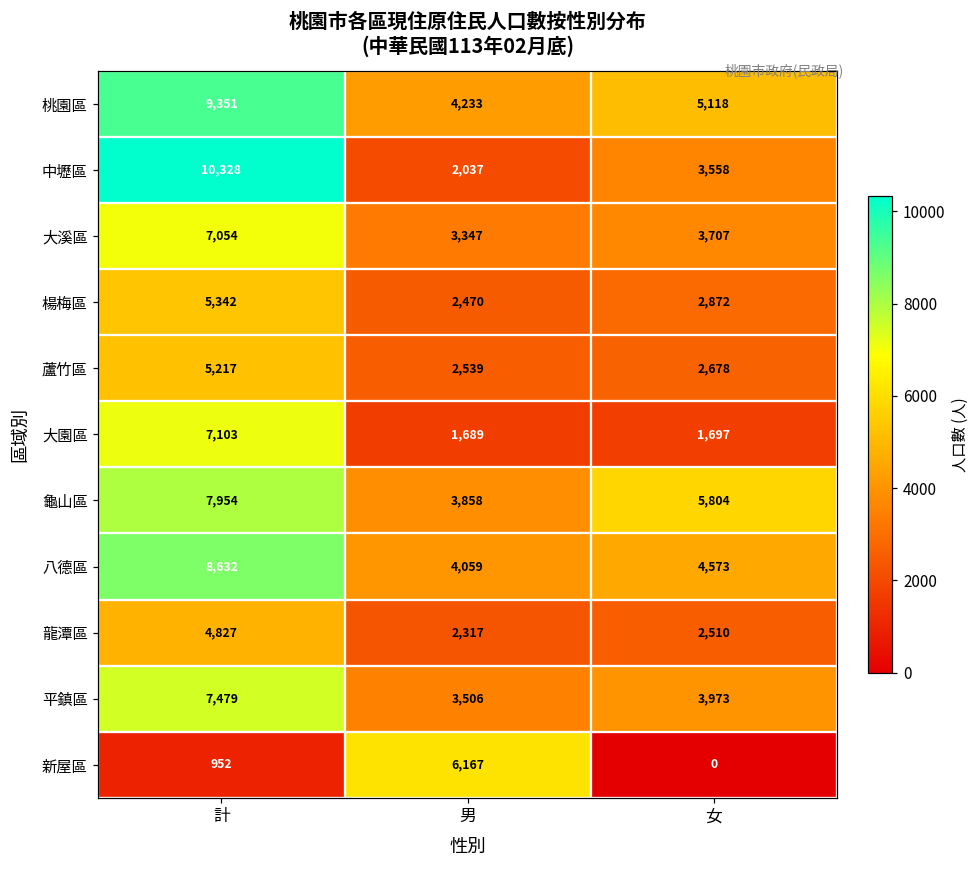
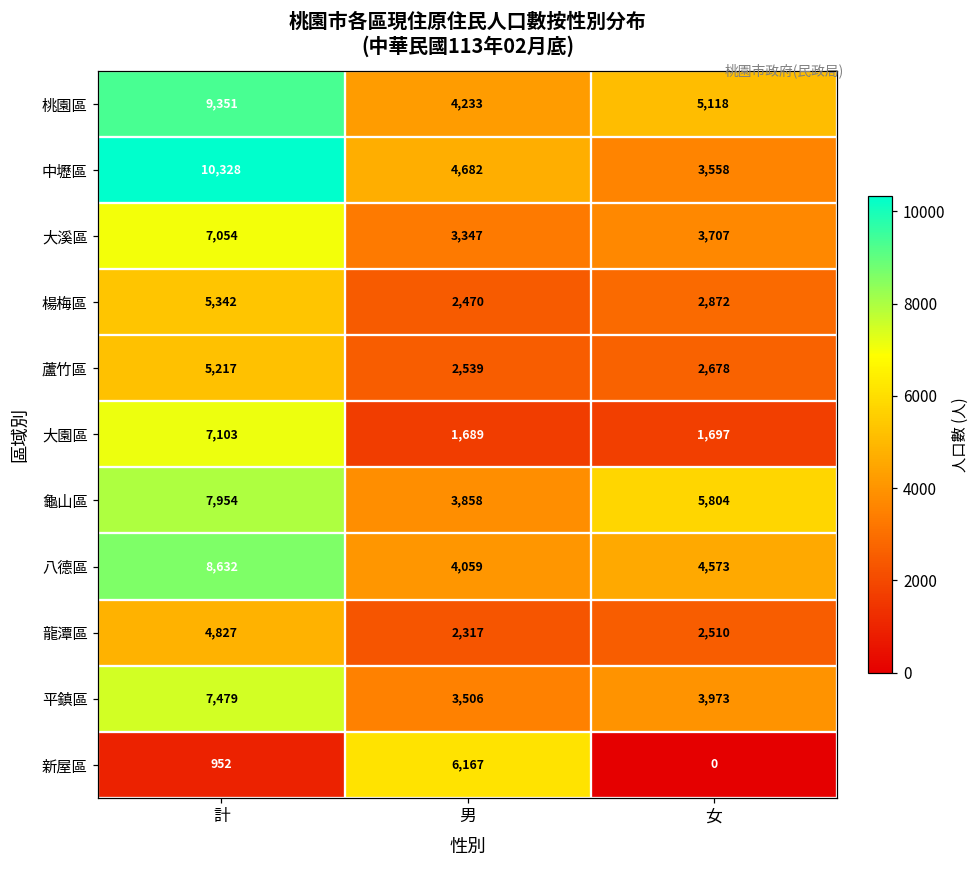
  {
    "桃園區": {
      "計": "9,351",
      "男": "4,233",
      "女": "5,118"
    },
    "中壢區": {
      "計": "10,328",
-     "男": "2,037",
+     "男": "4,682",
      "女": "3,558"
    },
    "大溪區": {
      "計": "7,054",
      "男": "3,347",
      "女": "3,707"
    },
    "楊梅區": {
      "計": "5,342",
      "男": "2,470",
      "女": "2,872"
    },
    "蘆竹區": {
      "計": "5,217",
      "男": "2,539",
      "女": "2,678"
    },
    "大園區": {
      "計": "7,103",
      "男": "1,689",
      "女": "1,697"
    },
    "龜山區": {
      "計": "7,954",
      "男": "3,858",
      "女": "5,804"
    },
    "八德區": {
      "計": "8,632",
      "男": "4,059",
      "女": "4,573"
    },
    "龍潭區": {
      "計": "4,827",
      "男": "2,317",
      "女": "2,510"
    },
    "平鎮區": {
      "計": "7,479",
      "男": "3,506",
      "女": "3,973"
    },
    "新屋區": {
      "計": "952",
      "男": "6,167",
      "女": "0"
    }
  }
